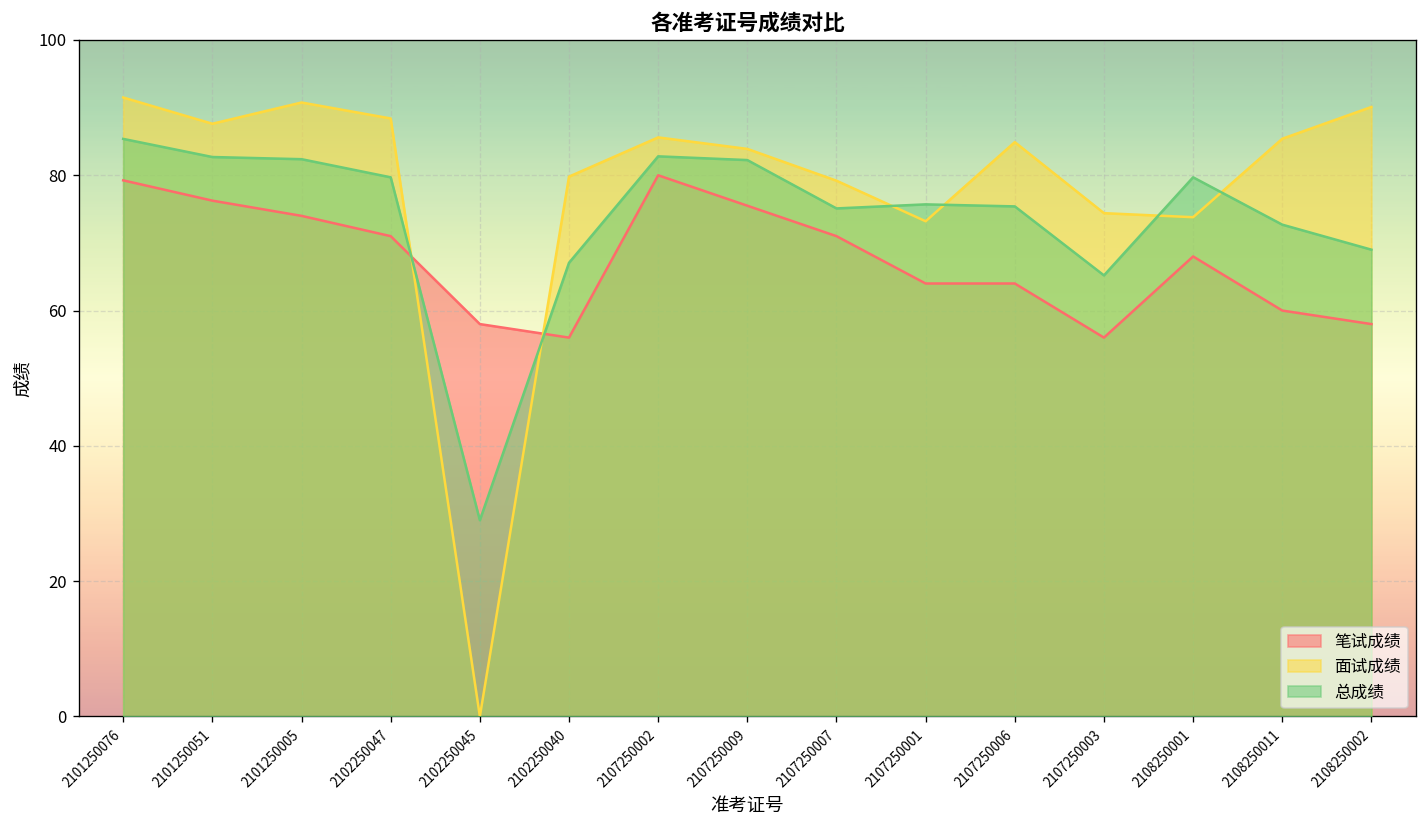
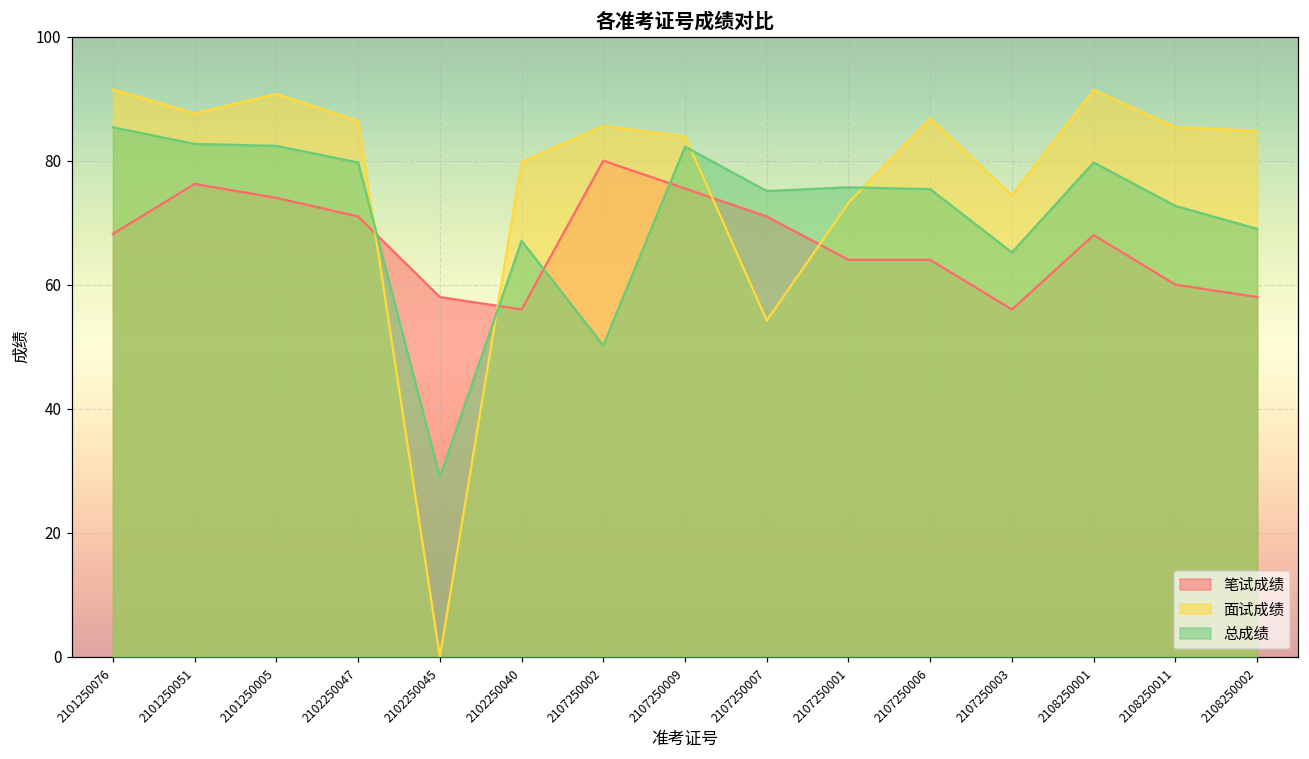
  {
    "笔试成绩": {
-     "2101250076": 79,
+     "2101250076": 68,
      "2101250051": 76,
      "2101250005": 74,
      "2102250047": 71,
      "2102250045": 58,
      "2102250040": 56,
      "2107250002": 80,
      "2107250009": 76,
      "2107250007": 71,
      "2107250001": 64,
      "2107250006": 64,
      "2107250003": 56,
      "2108250001": 68,
      "2108250011": 60,
      "2108250002": 58
    },
    "面试成绩": {
      "2101250076": 92,
      "2101250051": 88,
      "2101250005": 91,
-     "2102250047": 88,
+     "2102250047": 86,
      "2102250045": 0,
      "2102250040": 80,
      "2107250002": 86,
      "2107250009": 84,
-     "2107250007": 79,
+     "2107250007": 54,
      "2107250001": 73,
-     "2107250006": 85,
+     "2107250006": 87,
      "2107250003": 74,
-     "2108250001": 74,
+     "2108250001": 91,
      "2108250011": 85,
-     "2108250002": 90
+     "2108250002": 85
    },
    "总成绩": {
      "2101250076": 85,
      "2101250051": 83,
      "2101250005": 82,
      "2102250047": 80,
      "2102250045": 29,
      "2102250040": 67,
-     "2107250002": 83,
+     "2107250002": 50,
      "2107250009": 82,
      "2107250007": 75,
      "2107250001": 76,
      "2107250006": 75,
      "2107250003": 65,
      "2108250001": 80,
      "2108250011": 73,
      "2108250002": 69
    }
  }
